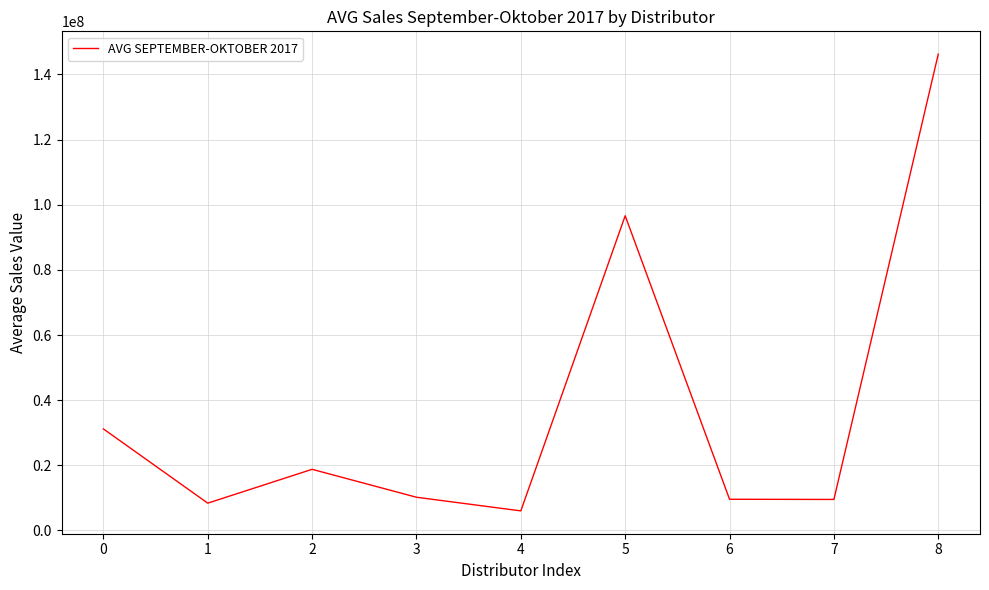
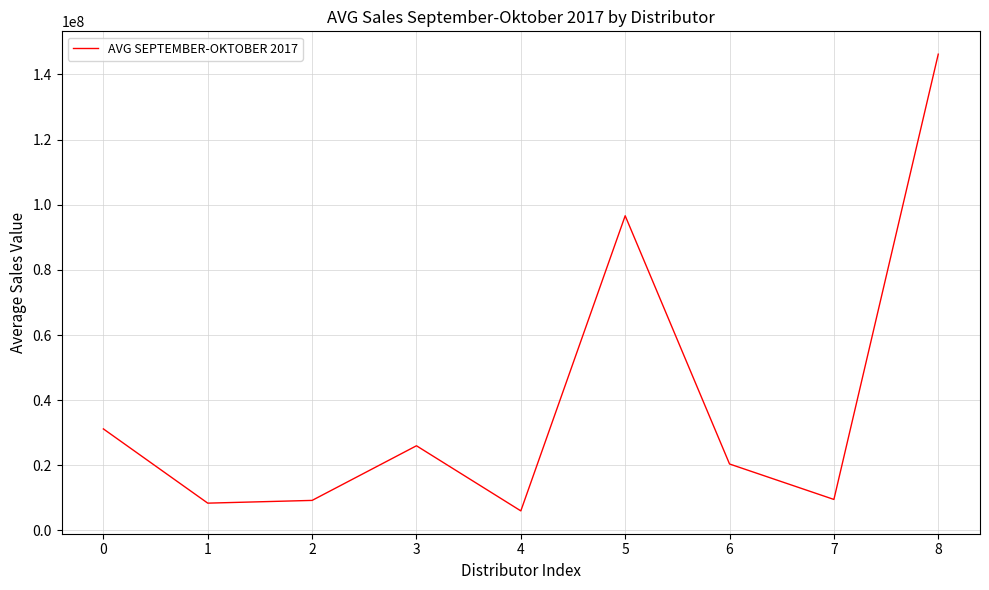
  {
    "0": 31000000,
    "1": 8000000,
-   "2": 19000000,
-   "3": 10000000,
+   "2": 9000000,
+   "3": 26000000,
    "4": 6000000,
    "5": 97000000,
-   "6": 10000000,
+   "6": 20000000,
    "7": 10000000,
    "8": 146000000
  }
